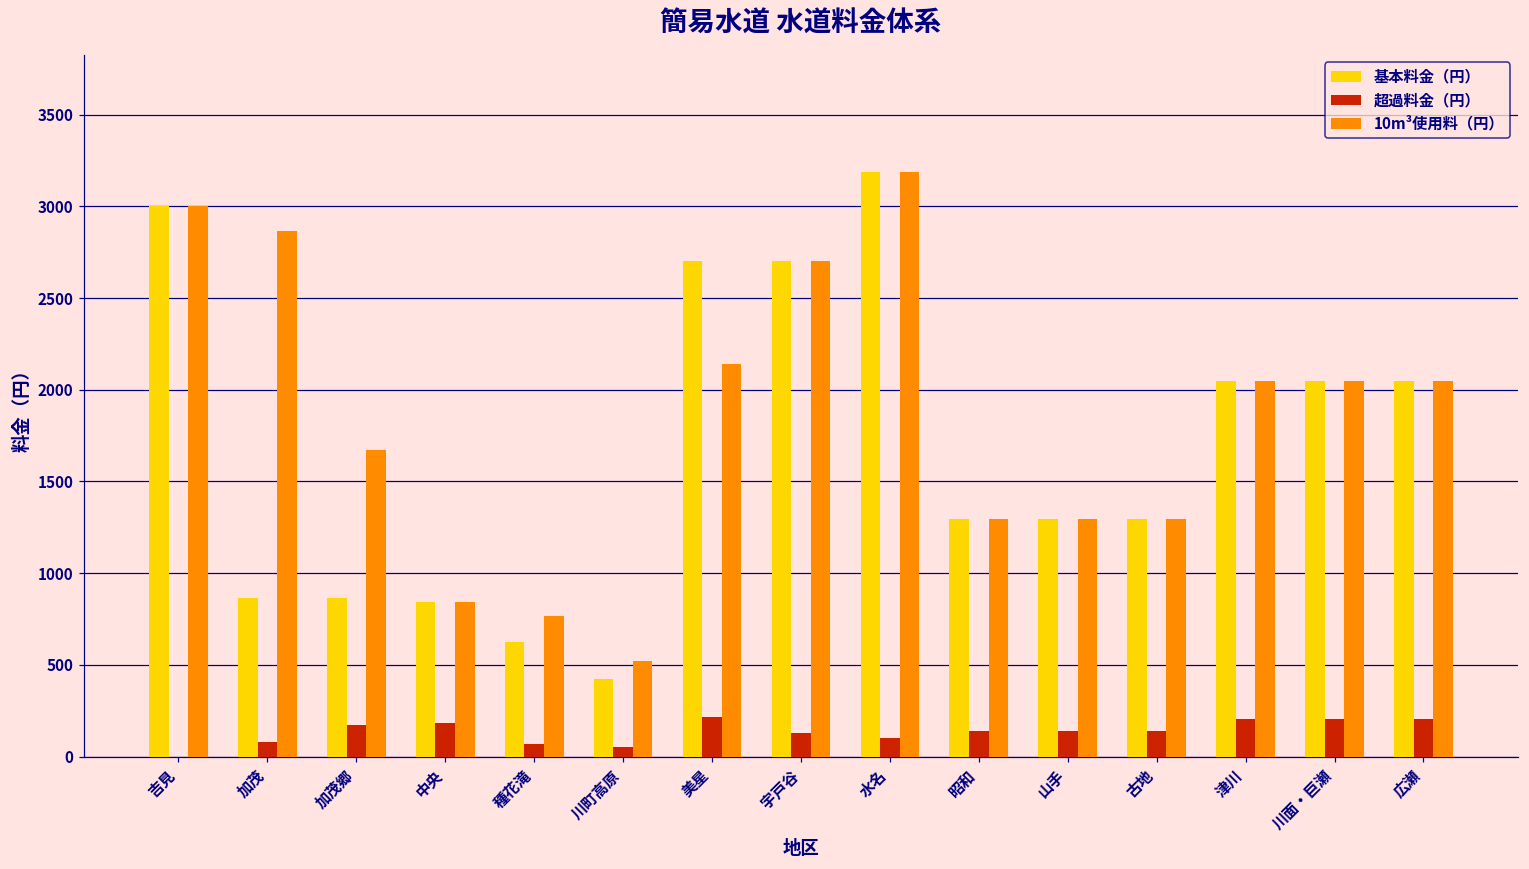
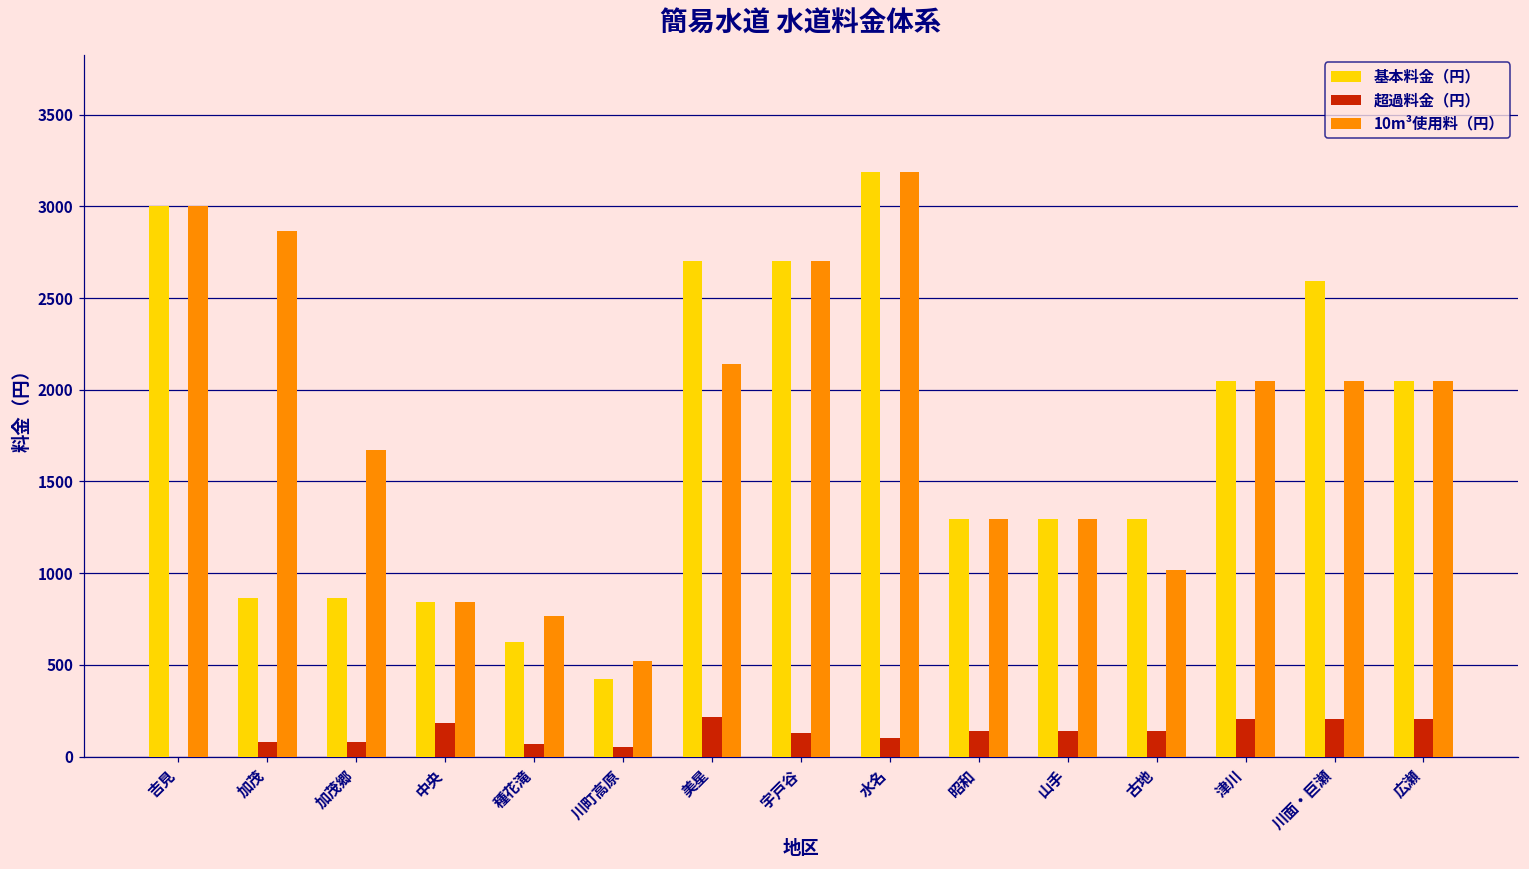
  {
    "基本料金（円）": {
      "吉見": 3000,
      "加茂": 860,
      "加茂郷": 860,
      "中央": 840,
      "種花滝": 630,
      "川町高原": 420,
      "美星": 2700,
      "宇戸谷": 2700,
      "水名": 3190,
      "昭和": 1300,
      "山手": 1300,
      "古地": 1300,
      "津川": 2050,
-     "川面・巨瀬": 2050,
+     "川面・巨瀬": 2590,
      "広瀬": 2050
    },
    "超過料金（円）": {
      "吉見": 0,
      "加茂": 80,
-     "加茂郷": 170,
+     "加茂郷": 80,
      "中央": 180,
      "種花滝": 70,
      "川町高原": 50,
      "美星": 220,
      "宇戸谷": 130,
      "水名": 100,
      "昭和": 140,
      "山手": 140,
      "古地": 140,
      "津川": 210,
      "川面・巨瀬": 210,
      "広瀬": 210
    },
    "10m³使用料（円）": {
      "吉見": 3000,
      "加茂": 2870,
      "加茂郷": 1670,
      "中央": 840,
      "種花滝": 770,
      "川町高原": 520,
      "美星": 2140,
      "宇戸谷": 2700,
      "水名": 3190,
      "昭和": 1300,
      "山手": 1300,
-     "古地": 1300,
+     "古地": 1020,
      "津川": 2050,
      "川面・巨瀬": 2050,
      "広瀬": 2050
    }
  }
